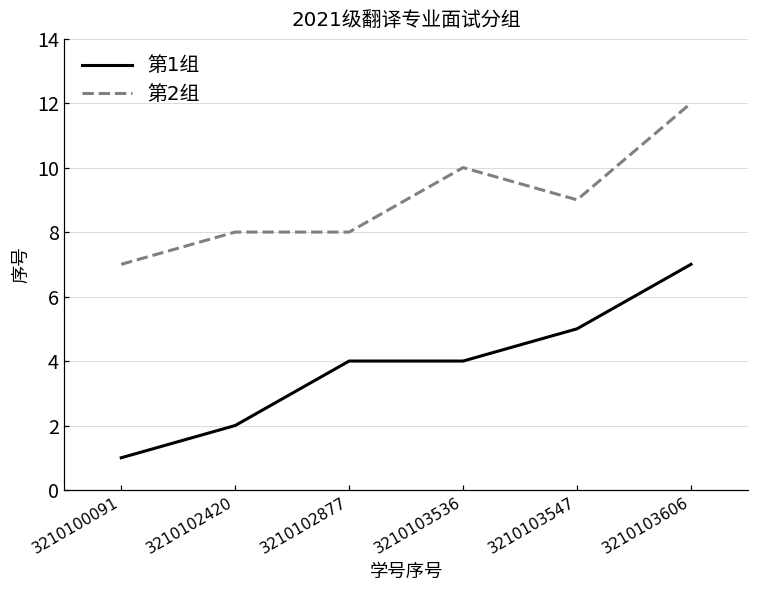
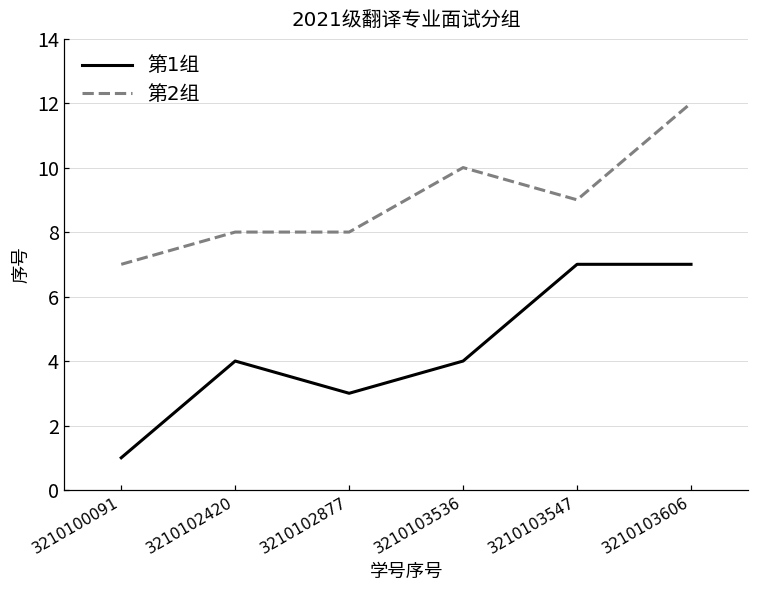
  {
    "第1组": {
      "3210100091": 1,
-     "3210102420": 2,
-     "3210102877": 4,
+     "3210102420": 4,
+     "3210102877": 3,
      "3210103536": 4,
-     "3210103547": 5,
+     "3210103547": 7,
      "3210103606": 7
    },
    "第2组": {
      "3210100091": 7,
      "3210102420": 8,
      "3210102877": 8,
      "3210103536": 10,
      "3210103547": 9,
      "3210103606": 12
    }
  }
